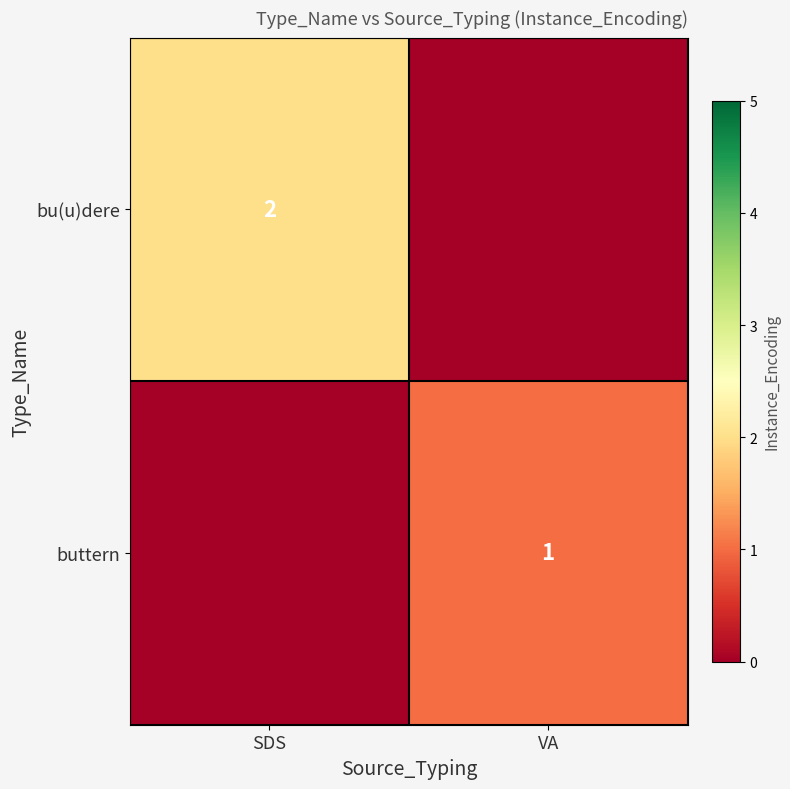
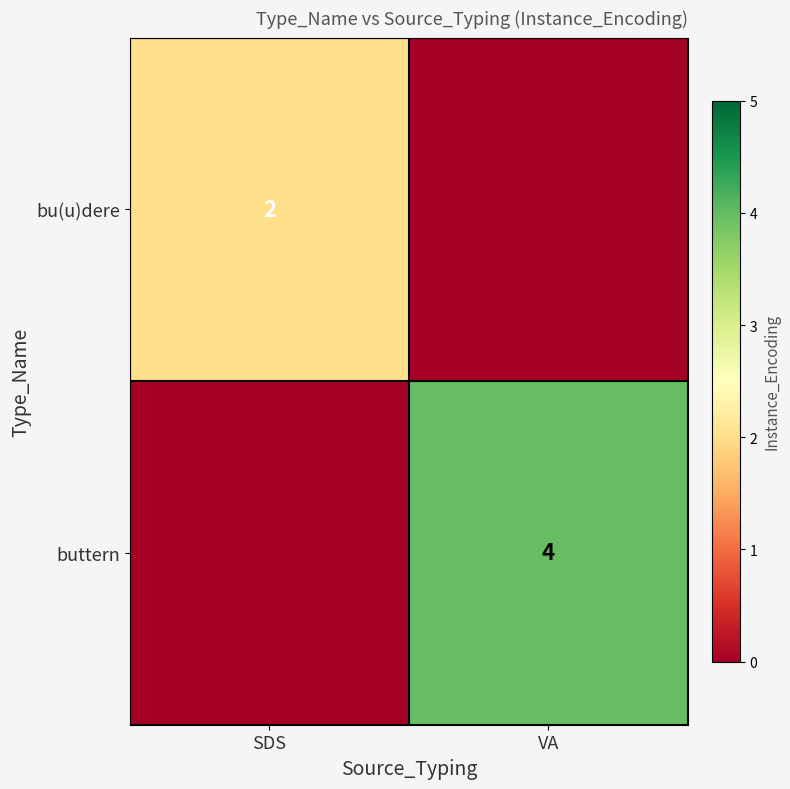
  {
    "bu(u)dere": {
      "SDS": 2
    },
    "buttern": {
-     "VA": 1
+     "VA": 4
    }
  }
